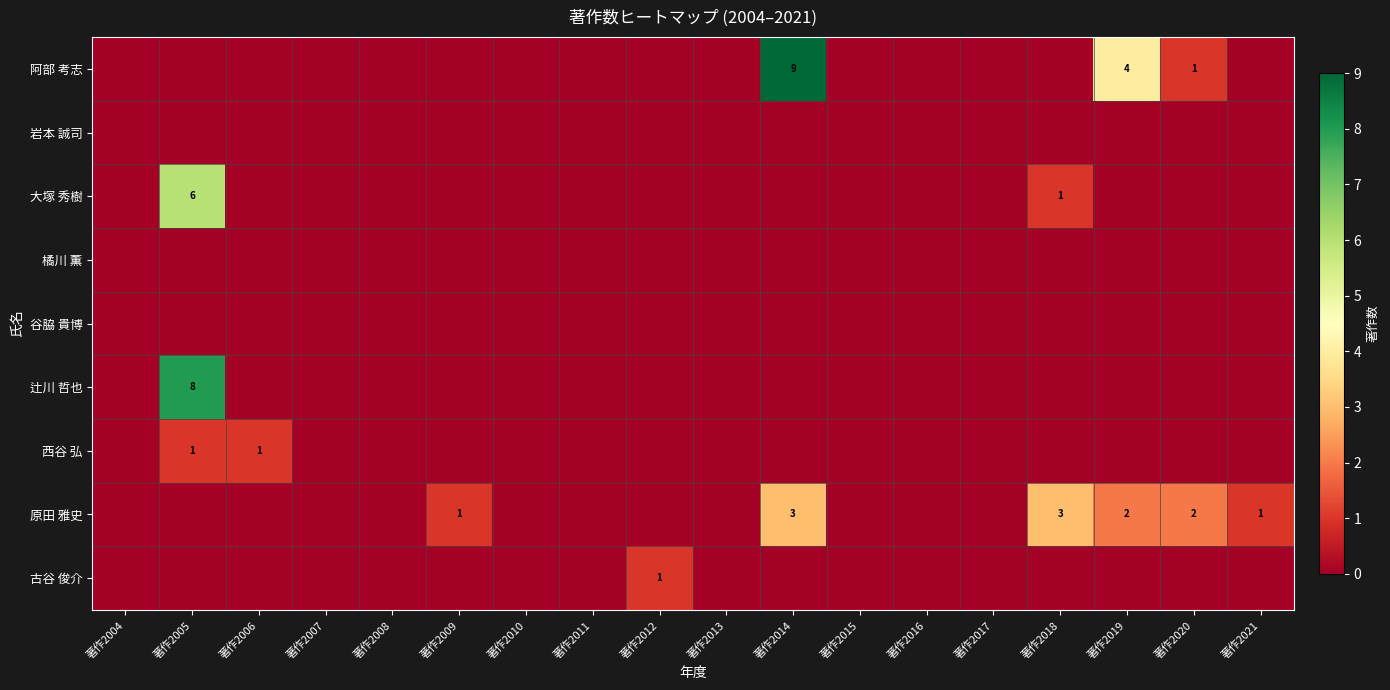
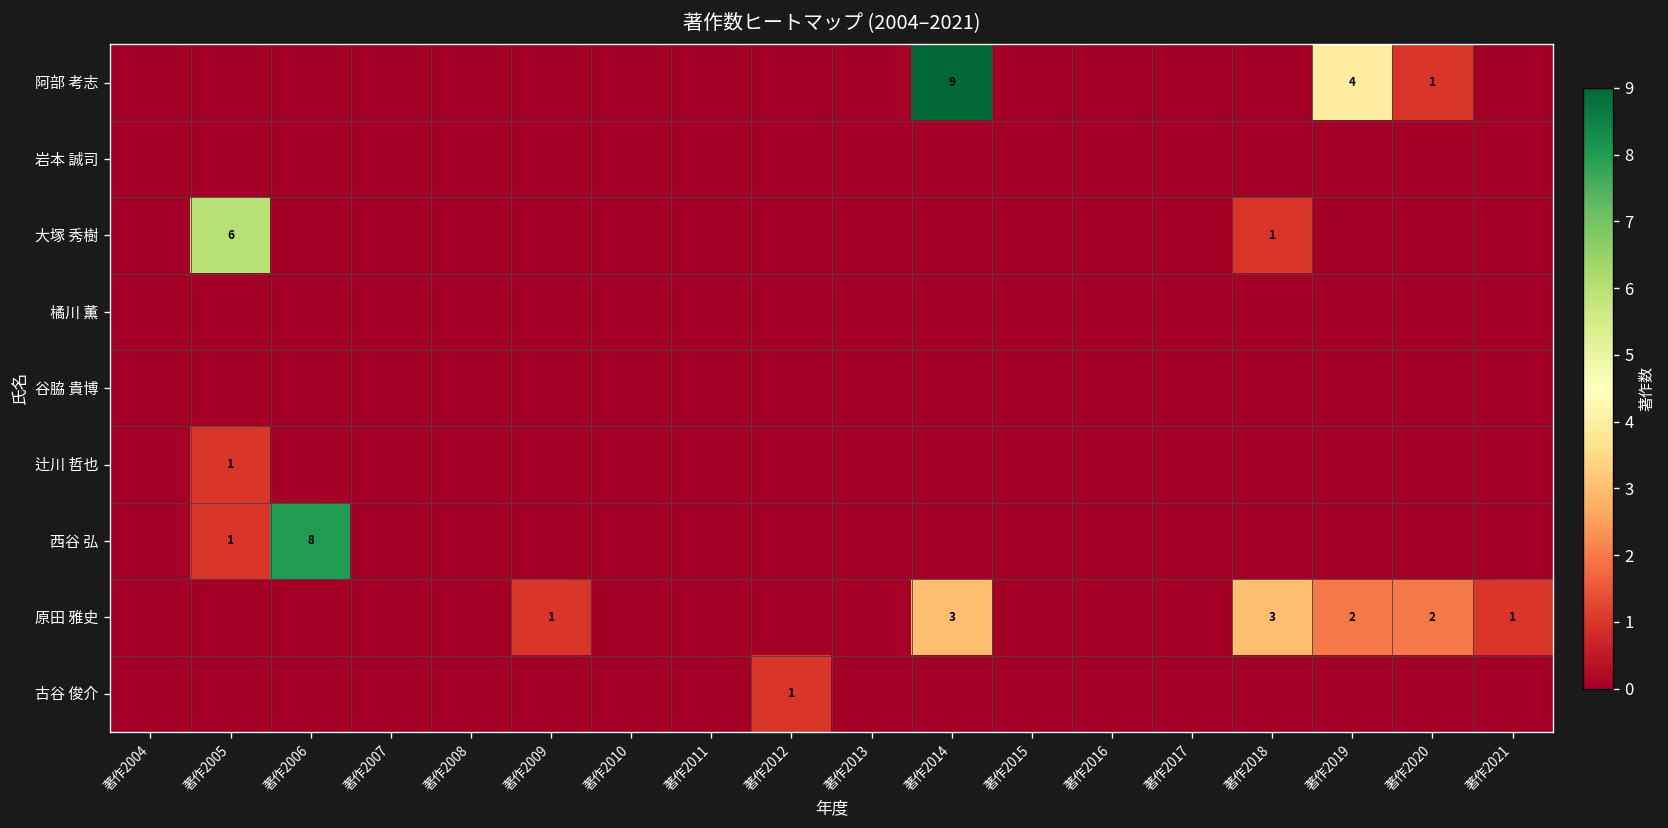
  {
    "阿部 考志": {
      "著作2014": 9,
      "著作2019": 4,
      "著作2020": 1
    },
    "大塚 秀樹": {
      "著作2005": 6,
      "著作2018": 1
    },
    "辻川 哲也": {
-     "著作2005": 8
+     "著作2005": 1
    },
    "西谷 弘": {
      "著作2005": 1,
-     "著作2006": 1
+     "著作2006": 8
    },
    "原田 雅史": {
      "著作2009": 1,
      "著作2014": 3,
      "著作2018": 3,
      "著作2019": 2,
      "著作2020": 2,
      "著作2021": 1
    },
    "古谷 俊介": {
      "著作2012": 1
    }
  }
